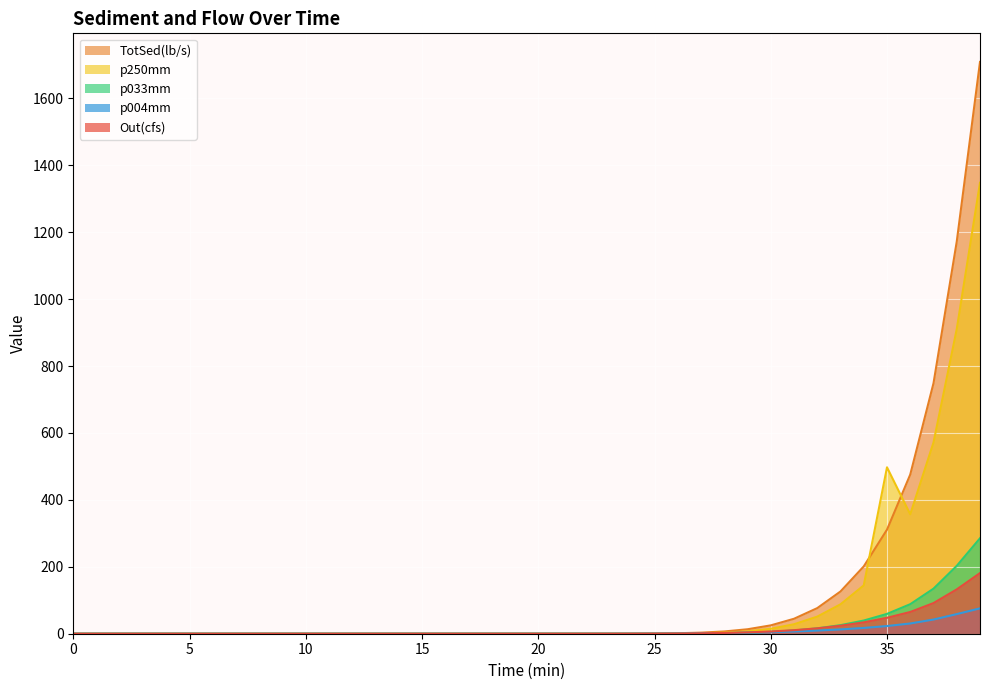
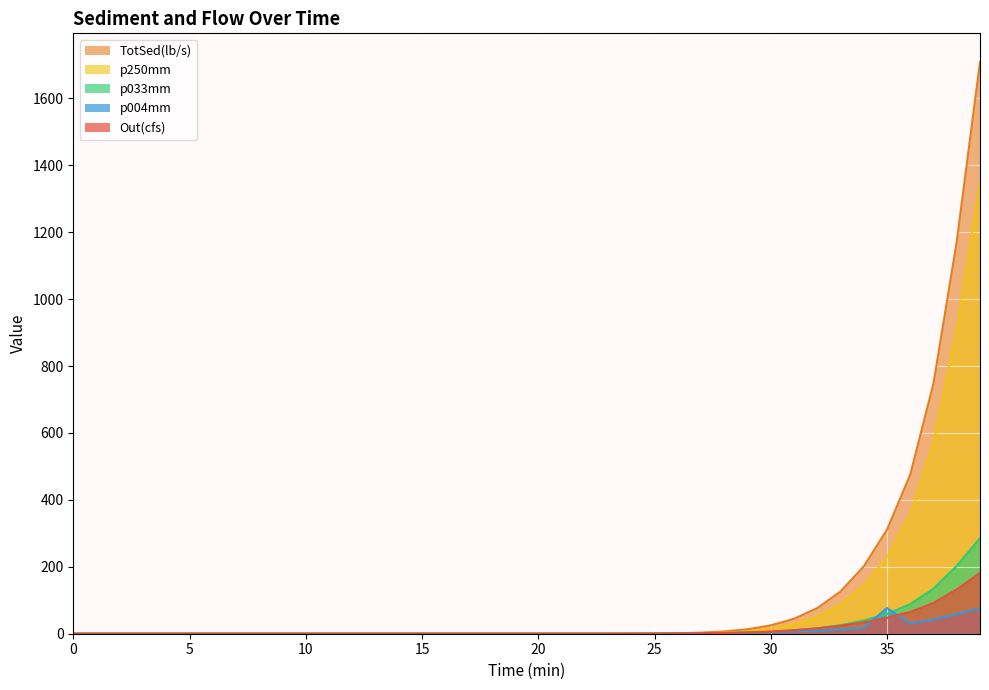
  {
    "p250mm": {
      "30": 10,
-     "35": 500
+     "35": 230
    },
    "p033mm": {
      "35": 60
    },
    "p004mm": {
-     "35": 20
+     "35": 80
    }
  }
